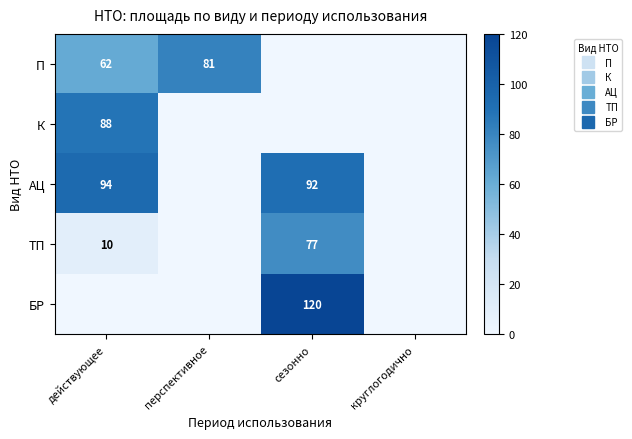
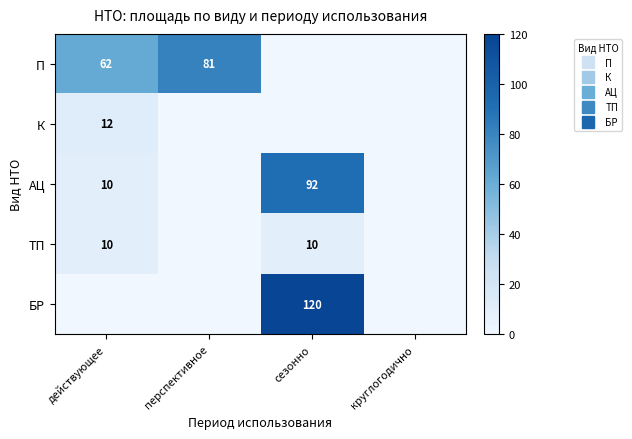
  {
    "П": {
      "действующее": 62,
      "перспективное": 81
    },
    "К": {
-     "действующее": 88
+     "действующее": 12
    },
    "АЦ": {
-     "действующее": 94,
+     "действующее": 10,
      "сезонно": 92
    },
    "ТП": {
      "действующее": 10,
-     "сезонно": 77
+     "сезонно": 10
    },
    "БР": {
      "сезонно": 120
    }
  }
